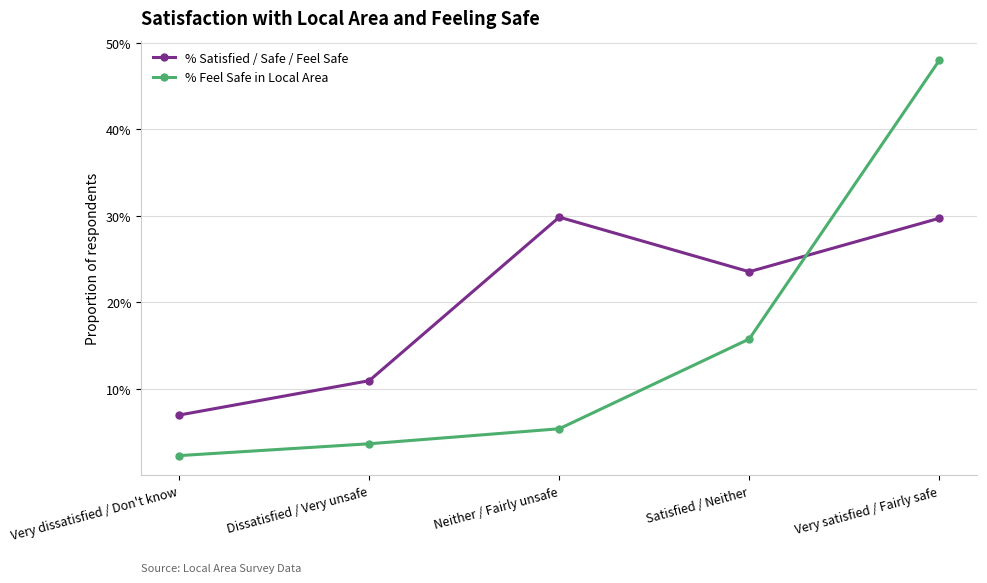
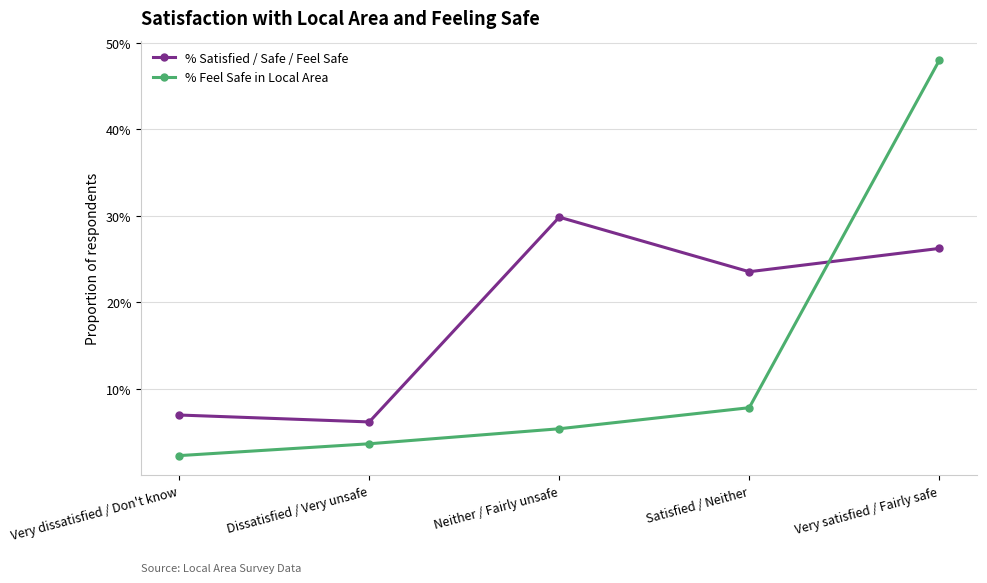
  {
    "% Satisfied / Safe / Feel Safe": {
      "Very dissatisfied / Don't know": "7%",
-     "Dissatisfied / Very unsafe": "11%",
+     "Dissatisfied / Very unsafe": "6%",
      "Neither / Fairly unsafe": "30%",
      "Satisfied / Neither": "24%",
-     "Very satisfied / Fairly safe": "30%"
+     "Very satisfied / Fairly safe": "26%"
    },
    "% Feel Safe in Local Area": {
      "Very dissatisfied / Don't know": "2%",
      "Dissatisfied / Very unsafe": "4%",
      "Neither / Fairly unsafe": "5%",
-     "Satisfied / Neither": "16%",
+     "Satisfied / Neither": "8%",
      "Very satisfied / Fairly safe": "48%"
    }
  }
